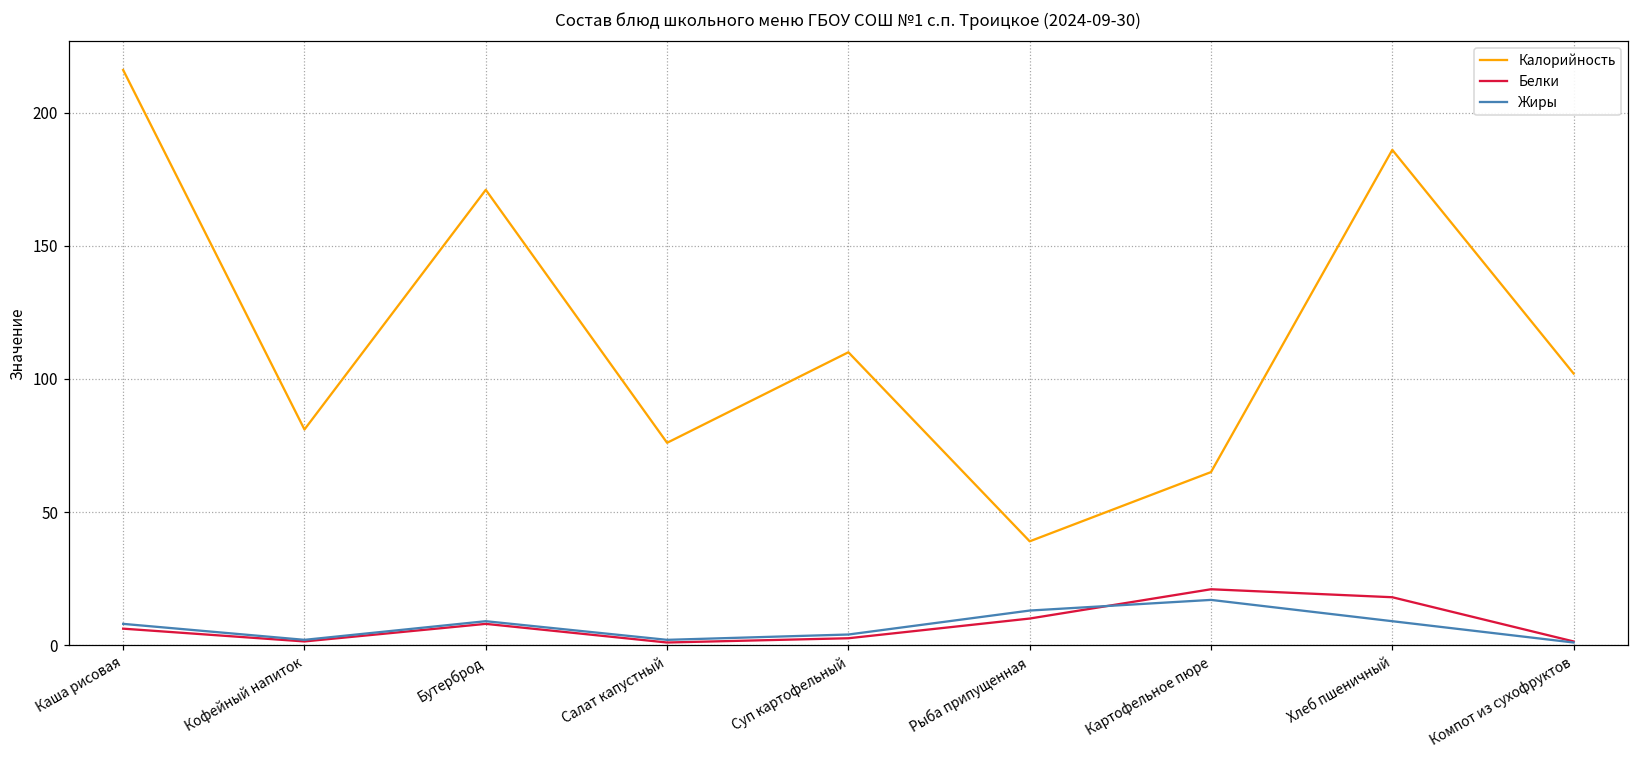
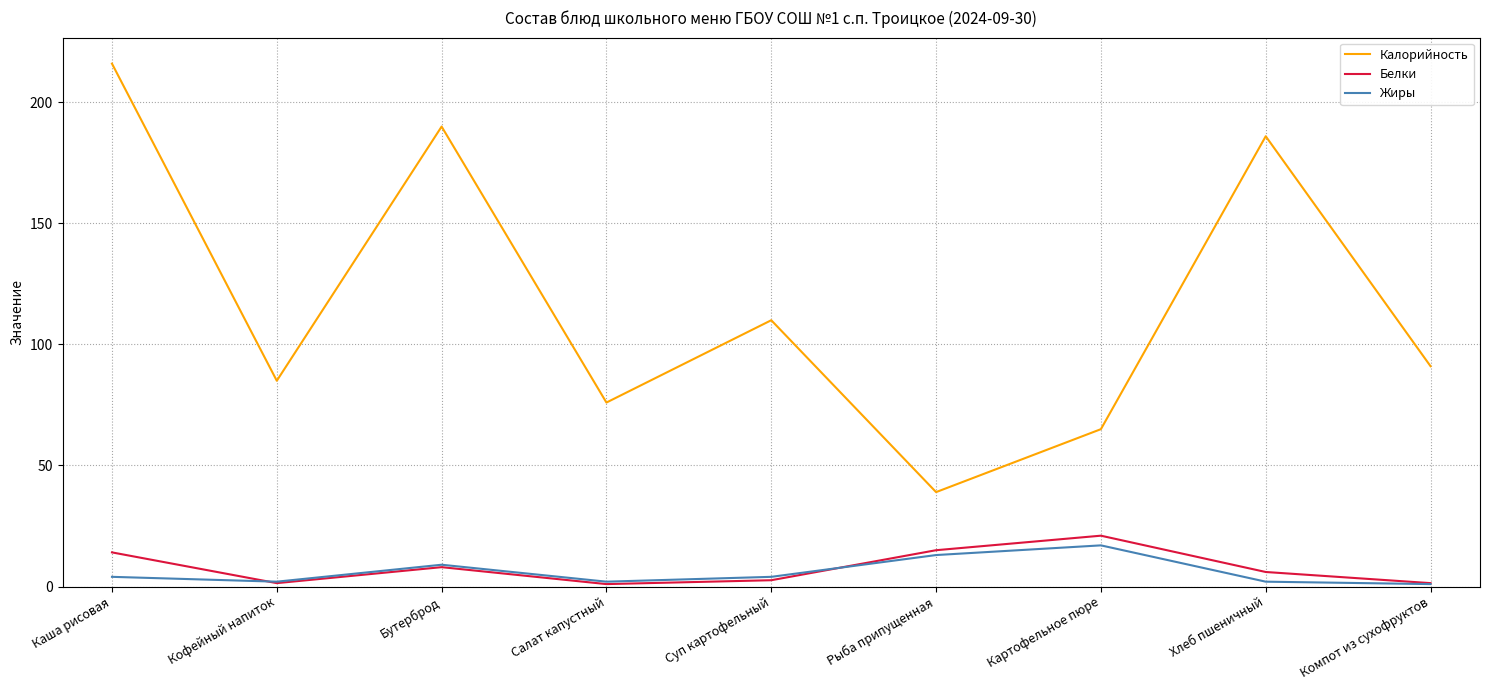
  {
    "Калорийность": {
      "Каша рисовая": 216,
-     "Кофейный напиток": 81,
-     "Бутерброд": 171,
+     "Кофейный напиток": 85,
+     "Бутерброд": 190,
      "Салат капустный": 76,
      "Суп картофельный": 110,
      "Рыба припущенная": 39,
      "Картофельное пюре": 65,
      "Хлеб пшеничный": 186,
-     "Компот из сухофруктов": 102
+     "Компот из сухофруктов": 91
    },
    "Белки": {
-     "Каша рисовая": 6,
+     "Каша рисовая": 14,
      "Суп картофельный": 3,
-     "Рыба припущенная": 10,
+     "Рыба припущенная": 15,
      "Картофельное пюре": 21,
-     "Хлеб пшеничный": 18
+     "Хлеб пшеничный": 6
    },
    "Жиры": {
-     "Каша рисовая": 8,
+     "Каша рисовая": 4,
      "Суп картофельный": 4,
      "Рыба припущенная": 13,
      "Картофельное пюре": 17,
-     "Хлеб пшеничный": 9
+     "Хлеб пшеничный": 2
    }
  }
